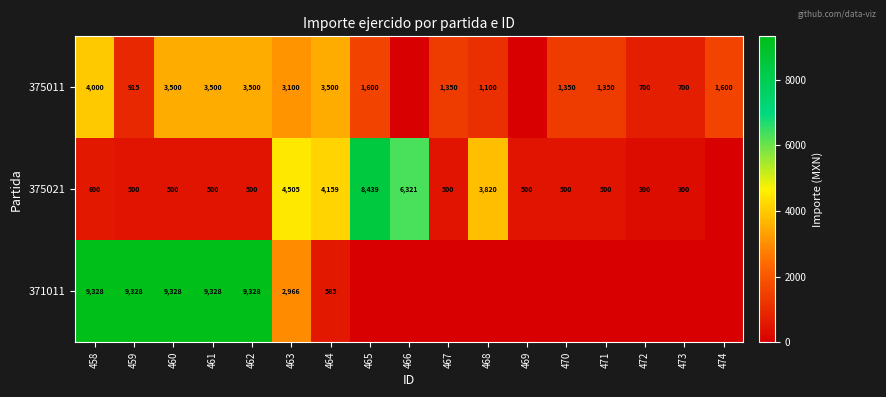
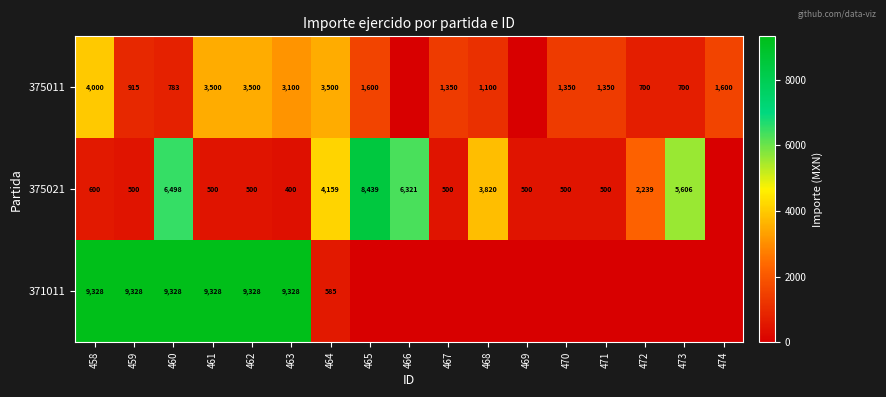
  {
    "375011": {
      "458": "4,000",
      "459": "915",
-     "460": "3,500",
+     "460": "783",
      "461": "3,500",
      "462": "3,500",
      "463": "3,100",
      "464": "3,500",
      "465": "1,600",
      "467": "1,350",
      "468": "1,100",
      "470": "1,350",
      "471": "1,350",
      "472": "700",
      "473": "700",
      "474": "1,600"
    },
    "375021": {
      "458": "600",
      "459": "500",
-     "460": "500",
+     "460": "6,498",
      "461": "500",
      "462": "500",
-     "463": "4,505",
+     "463": "400",
      "464": "4,159",
      "465": "8,439",
      "466": "6,321",
      "467": "500",
      "468": "3,820",
      "469": "500",
      "470": "500",
      "471": "500",
-     "472": "300",
-     "473": "300"
+     "472": "2,239",
+     "473": "5,606"
    },
    "371011": {
      "458": "9,328",
      "459": "9,328",
      "460": "9,328",
      "461": "9,328",
      "462": "9,328",
-     "463": "2,966",
+     "463": "9,328",
      "464": "585"
    }
  }
